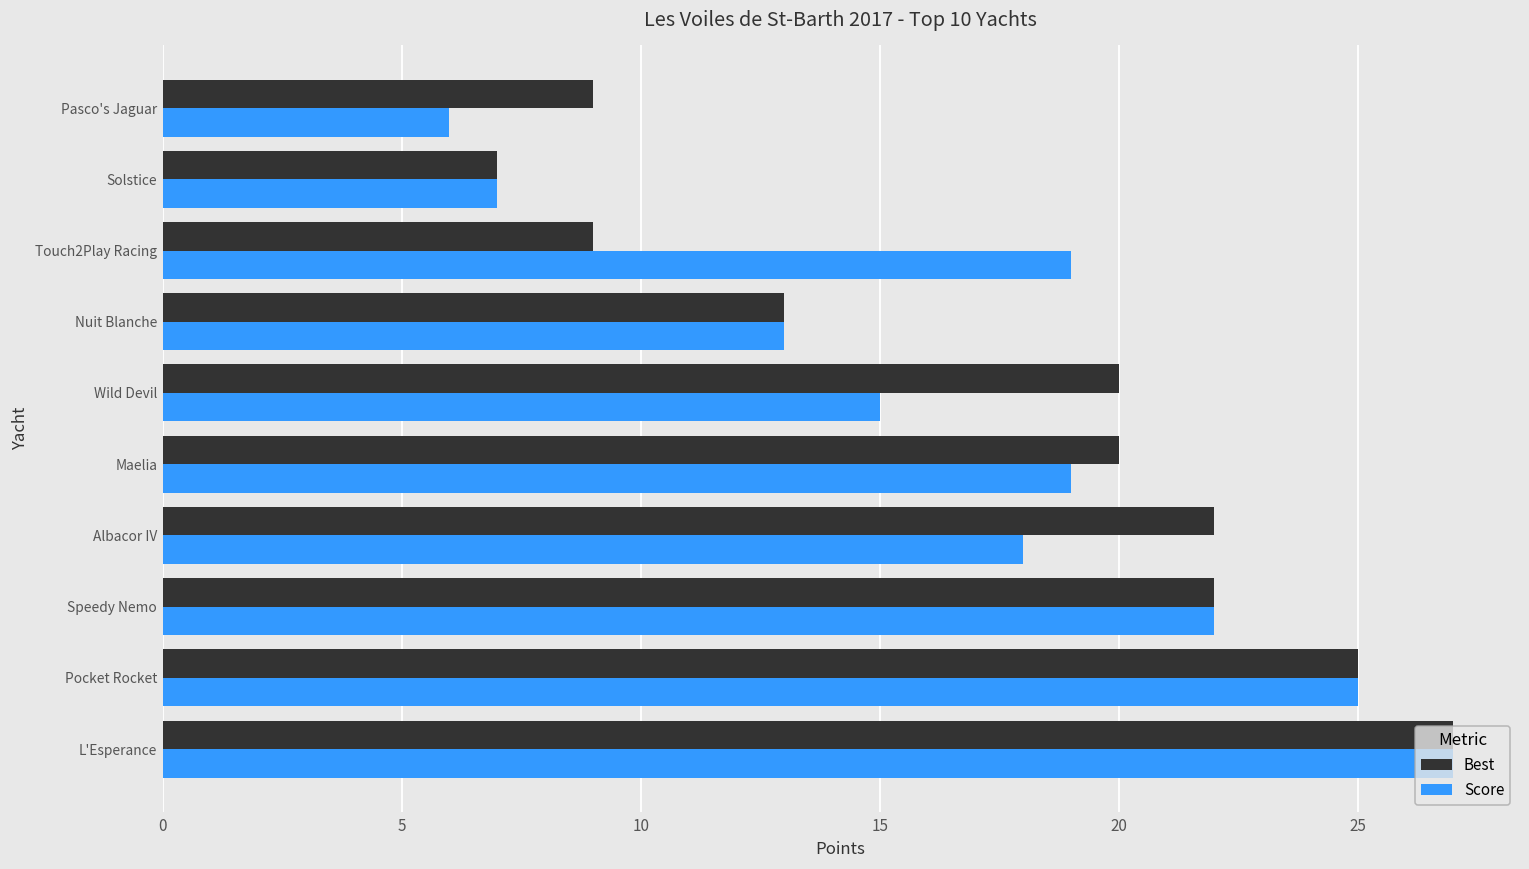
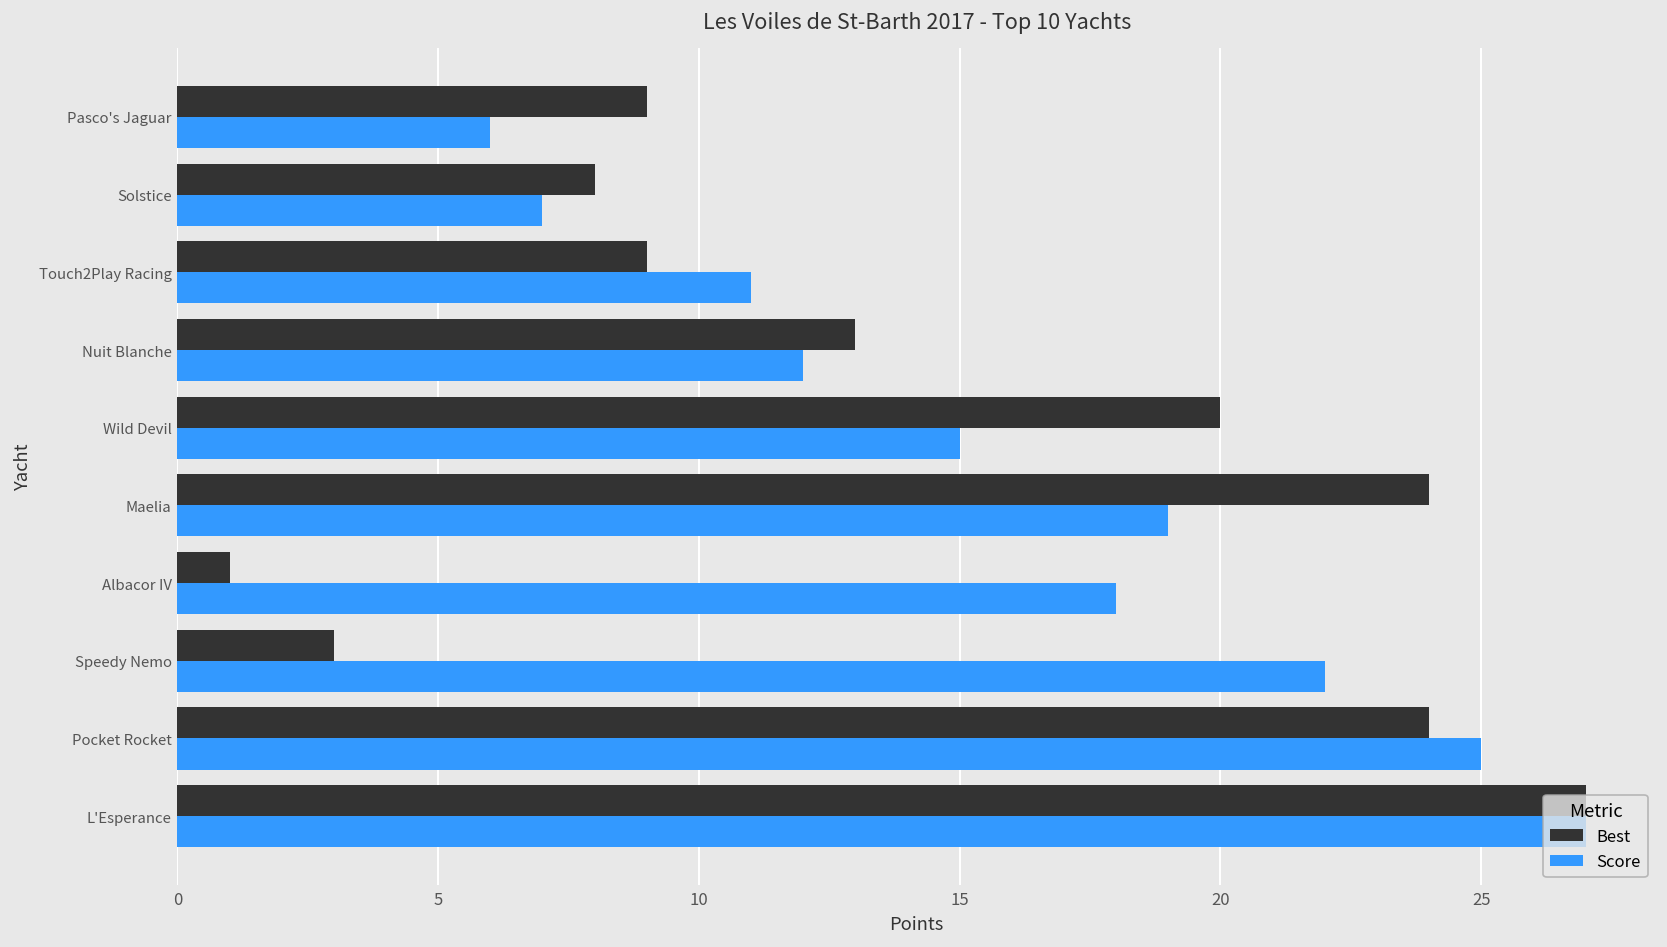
  {
    "Best": {
      "Pasco's Jaguar": 9,
-     "Solstice": 7,
+     "Solstice": 8,
      "Touch2Play Racing": 9,
      "Nuit Blanche": 13,
      "Wild Devil": 20,
-     "Maelia": 20,
-     "Albacor IV": 22,
-     "Speedy Nemo": 22,
-     "Pocket Rocket": 25
+     "Maelia": 24,
+     "Albacor IV": 1,
+     "Speedy Nemo": 3,
+     "Pocket Rocket": 24
    },
    "Score": {
      "Pasco's Jaguar": 6,
      "Solstice": 7,
-     "Touch2Play Racing": 19,
-     "Nuit Blanche": 13,
+     "Touch2Play Racing": 11,
+     "Nuit Blanche": 12,
      "Wild Devil": 15,
      "Maelia": 19,
      "Albacor IV": 18,
      "Speedy Nemo": 22,
      "Pocket Rocket": 25
    }
  }
